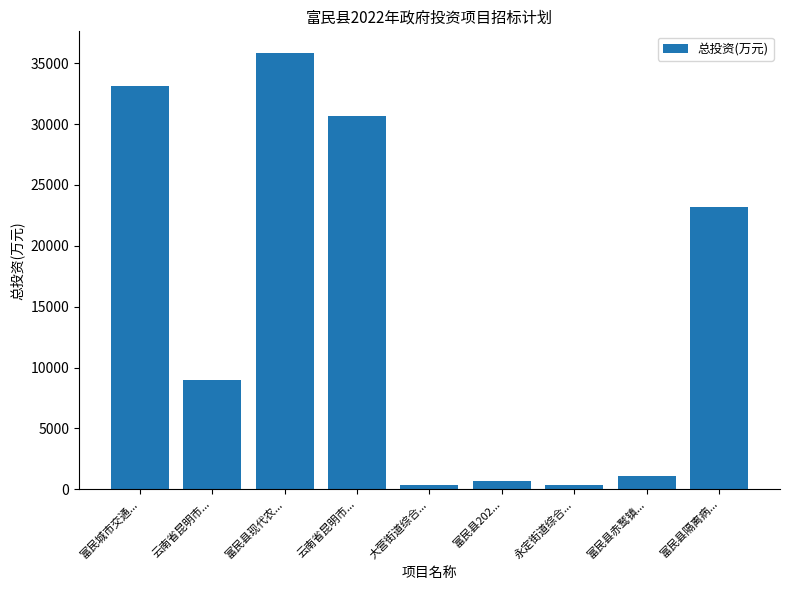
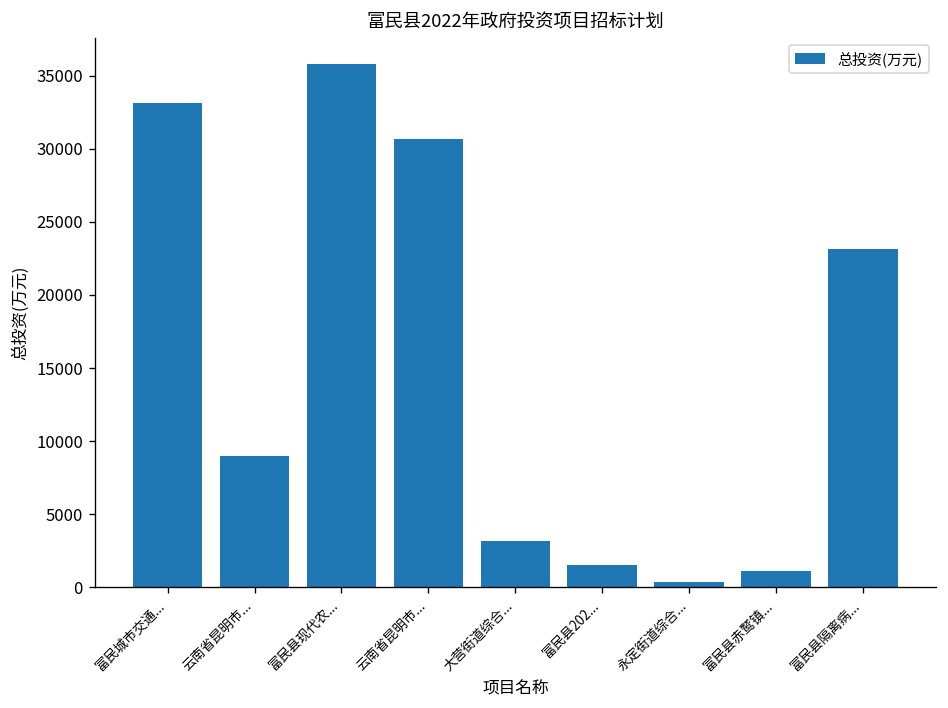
  {
    "富民城市交通...": 33100,
    "富民县现代农...": 35800,
-   "大营街道综合...": 400,
-   "富民县202...": 700,
+   "大营街道综合...": 3200,
+   "富民县202...": 1500,
    "永定街道综合...": 400,
    "富民县赤鹫镇...": 1100,
    "富民县隔离病...": 23200
  }
